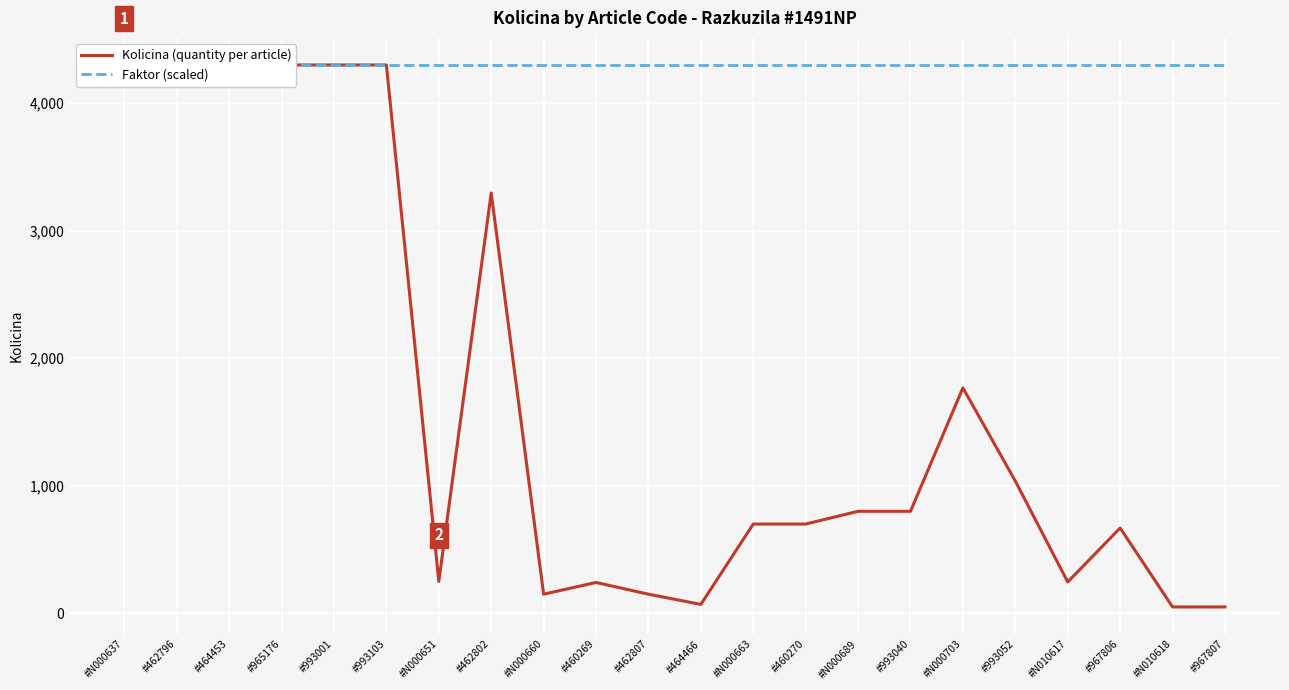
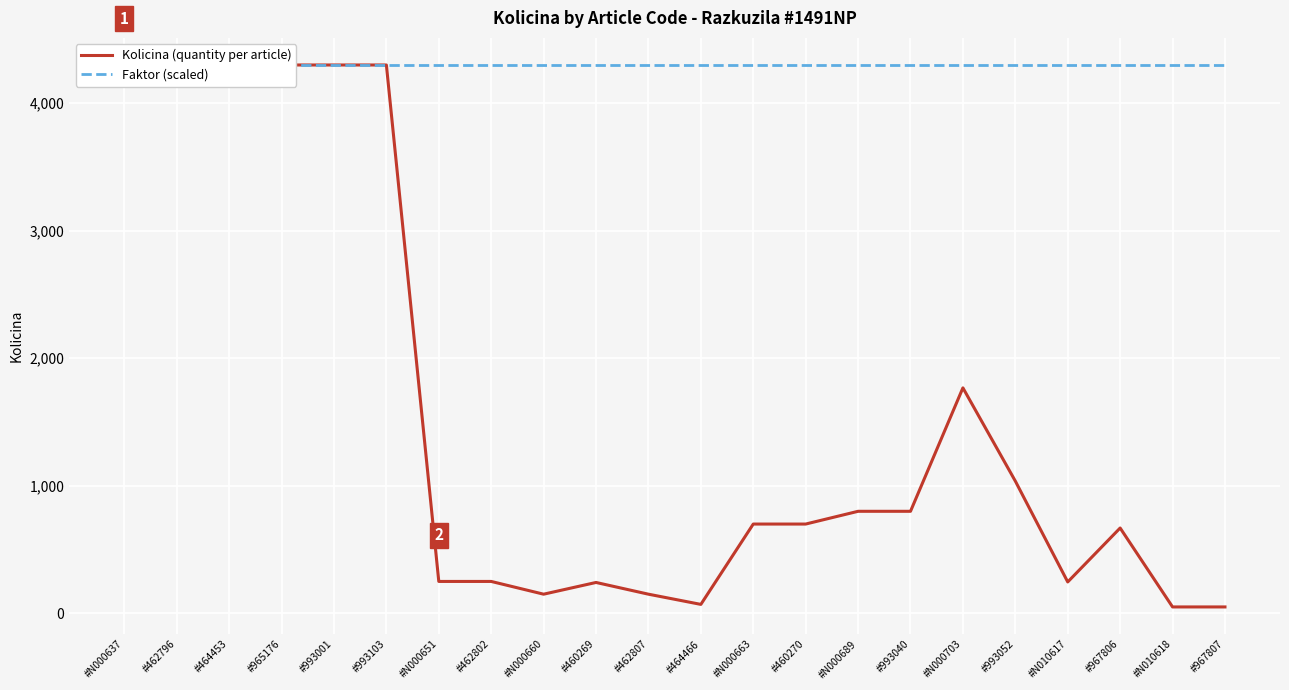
  {
    "Kolicina (quantity per article)": {
      "#N000651": "250",
-     "#462802": "3,300",
+     "#462802": "250",
      "#N000660": "150",
      "#460269": "240",
      "#462807": "150",
      "#464466": "70",
      "#N000663": "700",
      "#460270": "700",
      "#N000689": "800",
      "#993040": "800",
      "#N000703": "1,770",
      "#993052": "1,040",
      "#N010617": "250",
      "#967806": "670",
      "#N010618": "50",
      "#967807": "50"
    },
    "Faktor (scaled)": {
      "#N000651": "4,300",
      "#462802": "4,300",
      "#N000660": "4,300",
      "#460269": "4,300",
      "#462807": "4,300",
      "#464466": "4,300",
      "#N000663": "4,300",
      "#460270": "4,300",
      "#N000689": "4,300",
      "#993040": "4,300",
      "#N000703": "4,300",
      "#993052": "4,300",
      "#N010617": "4,300",
      "#967806": "4,300",
      "#N010618": "4,300",
      "#967807": "4,300"
    }
  }
